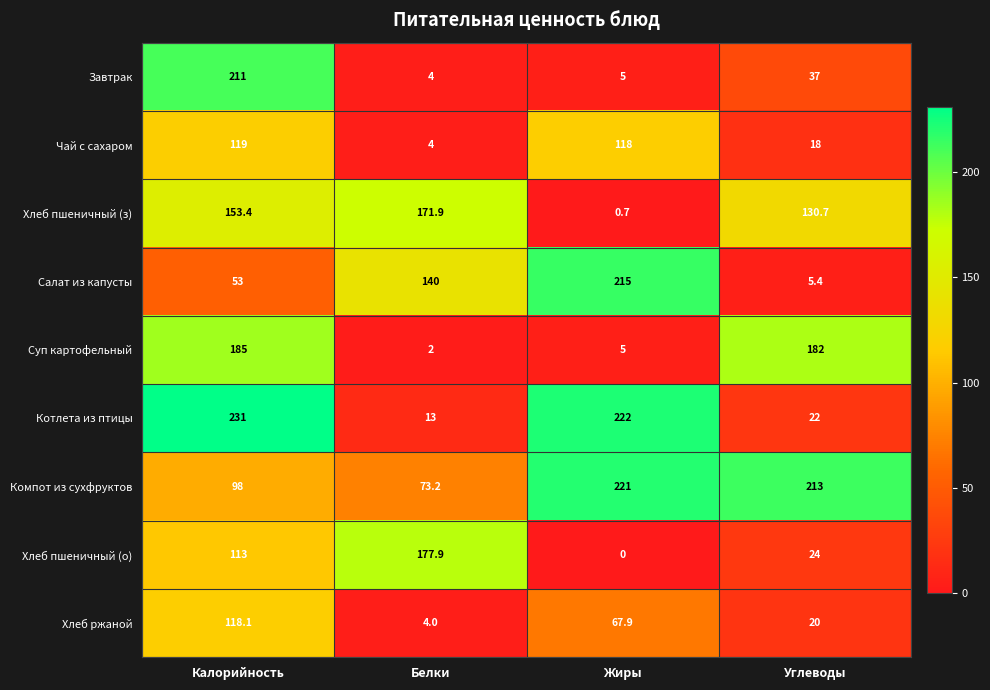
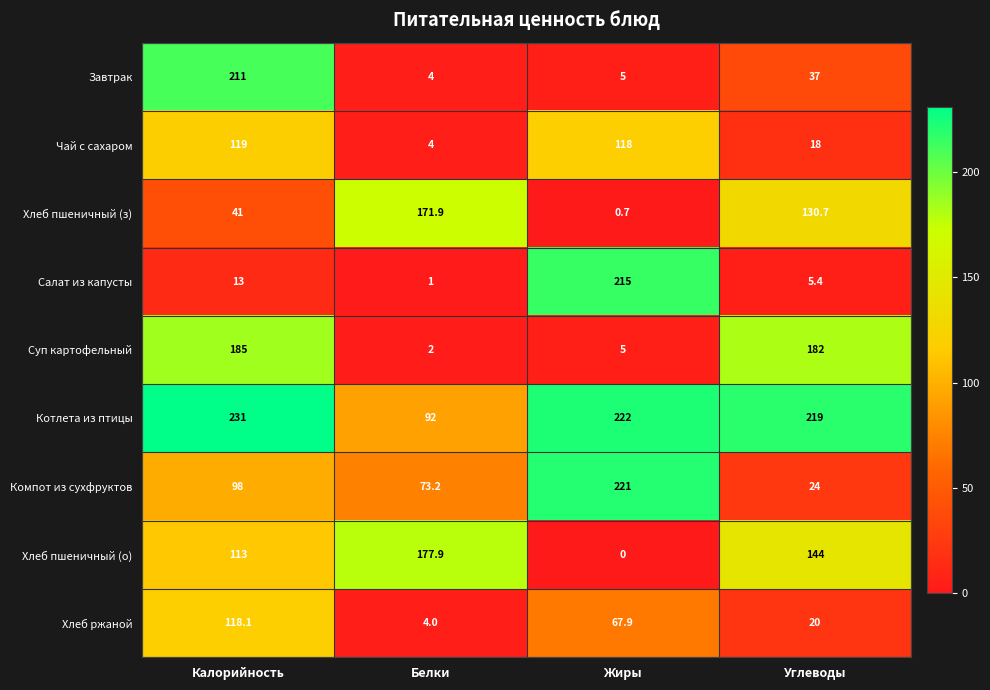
  {
    "Завтрак": {
      "Калорийность": 211,
      "Белки": 4,
      "Жиры": 5,
      "Углеводы": 37
    },
    "Чай с сахаром": {
      "Калорийность": 119,
      "Белки": 4,
      "Жиры": 118,
      "Углеводы": 18
    },
    "Хлеб пшеничный (з)": {
-     "Калорийность": 153.4,
+     "Калорийность": 41,
      "Белки": 171.9,
      "Жиры": 0.7,
      "Углеводы": 130.7
    },
    "Салат из капусты": {
-     "Калорийность": 53,
-     "Белки": 140,
+     "Калорийность": 13,
+     "Белки": 1,
      "Жиры": 215,
      "Углеводы": 5.4
    },
    "Суп картофельный": {
      "Калорийность": 185,
      "Белки": 2,
      "Жиры": 5,
      "Углеводы": 182
    },
    "Котлета из птицы": {
      "Калорийность": 231,
-     "Белки": 13,
+     "Белки": 92,
      "Жиры": 222,
-     "Углеводы": 22
+     "Углеводы": 219
    },
    "Компот из сухфруктов": {
      "Калорийность": 98,
      "Белки": 73.2,
      "Жиры": 221,
-     "Углеводы": 213
+     "Углеводы": 24
    },
    "Хлеб пшеничный (о)": {
      "Калорийность": 113,
      "Белки": 177.9,
      "Жиры": 0,
-     "Углеводы": 24
+     "Углеводы": 144
    },
    "Хлеб ржаной": {
      "Калорийность": 118.1,
      "Белки": 4.0,
      "Жиры": 67.9,
      "Углеводы": 20
    }
  }
